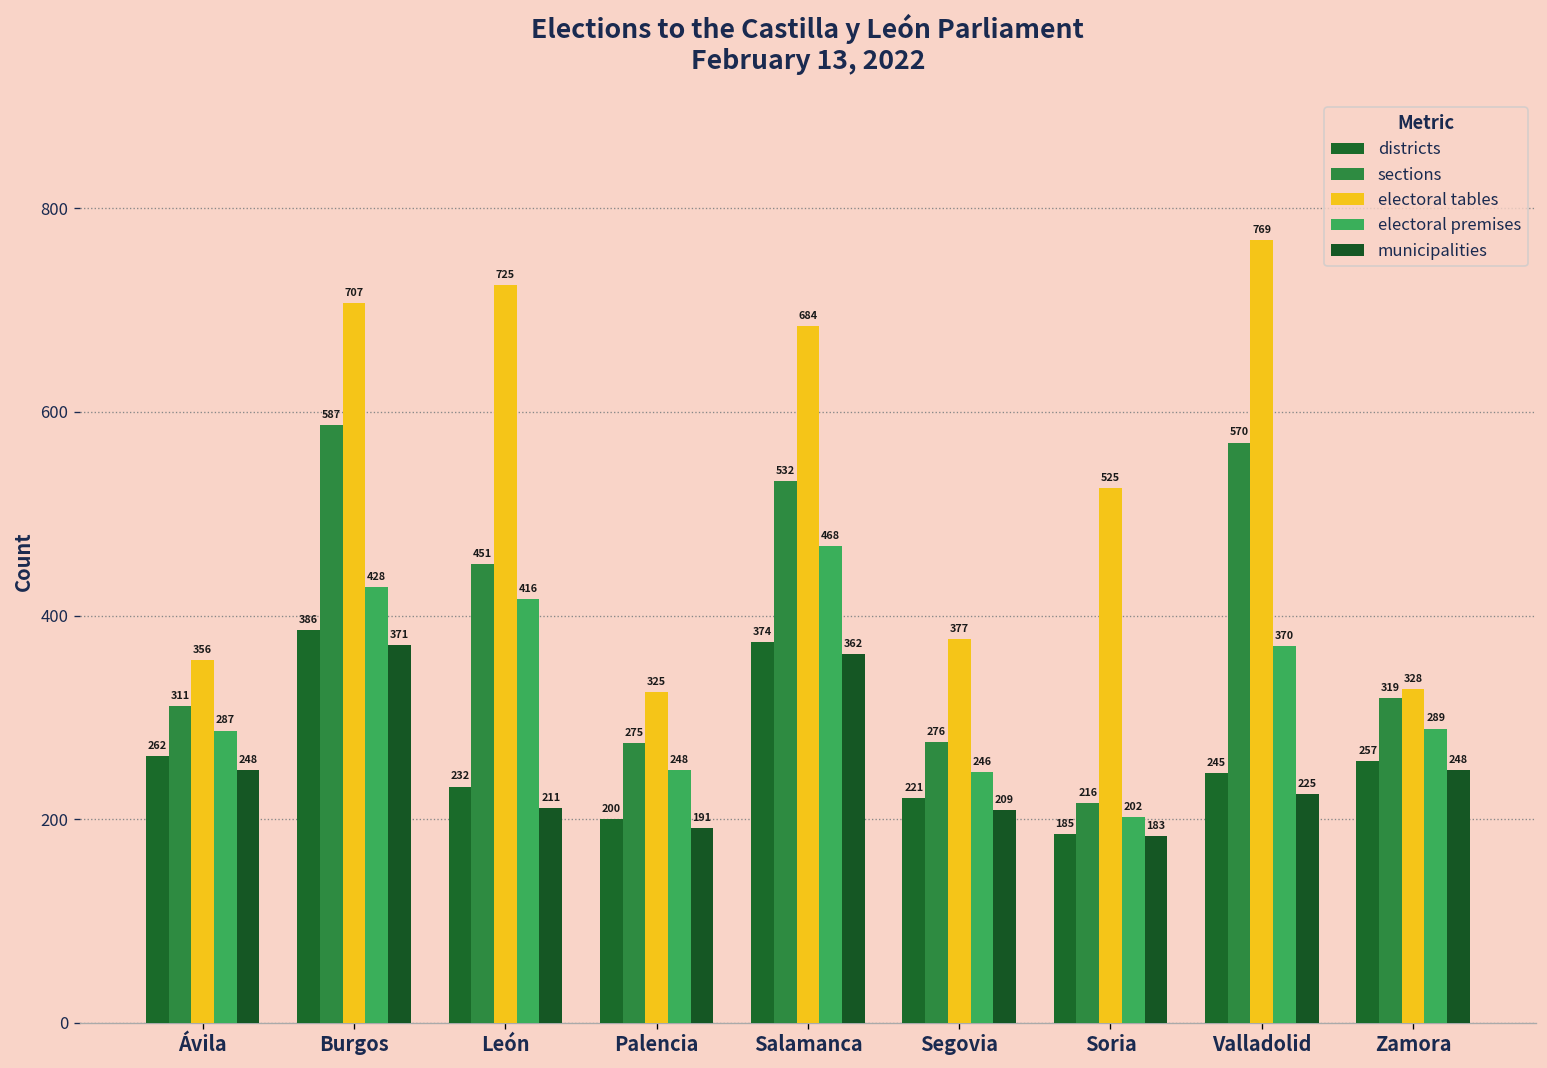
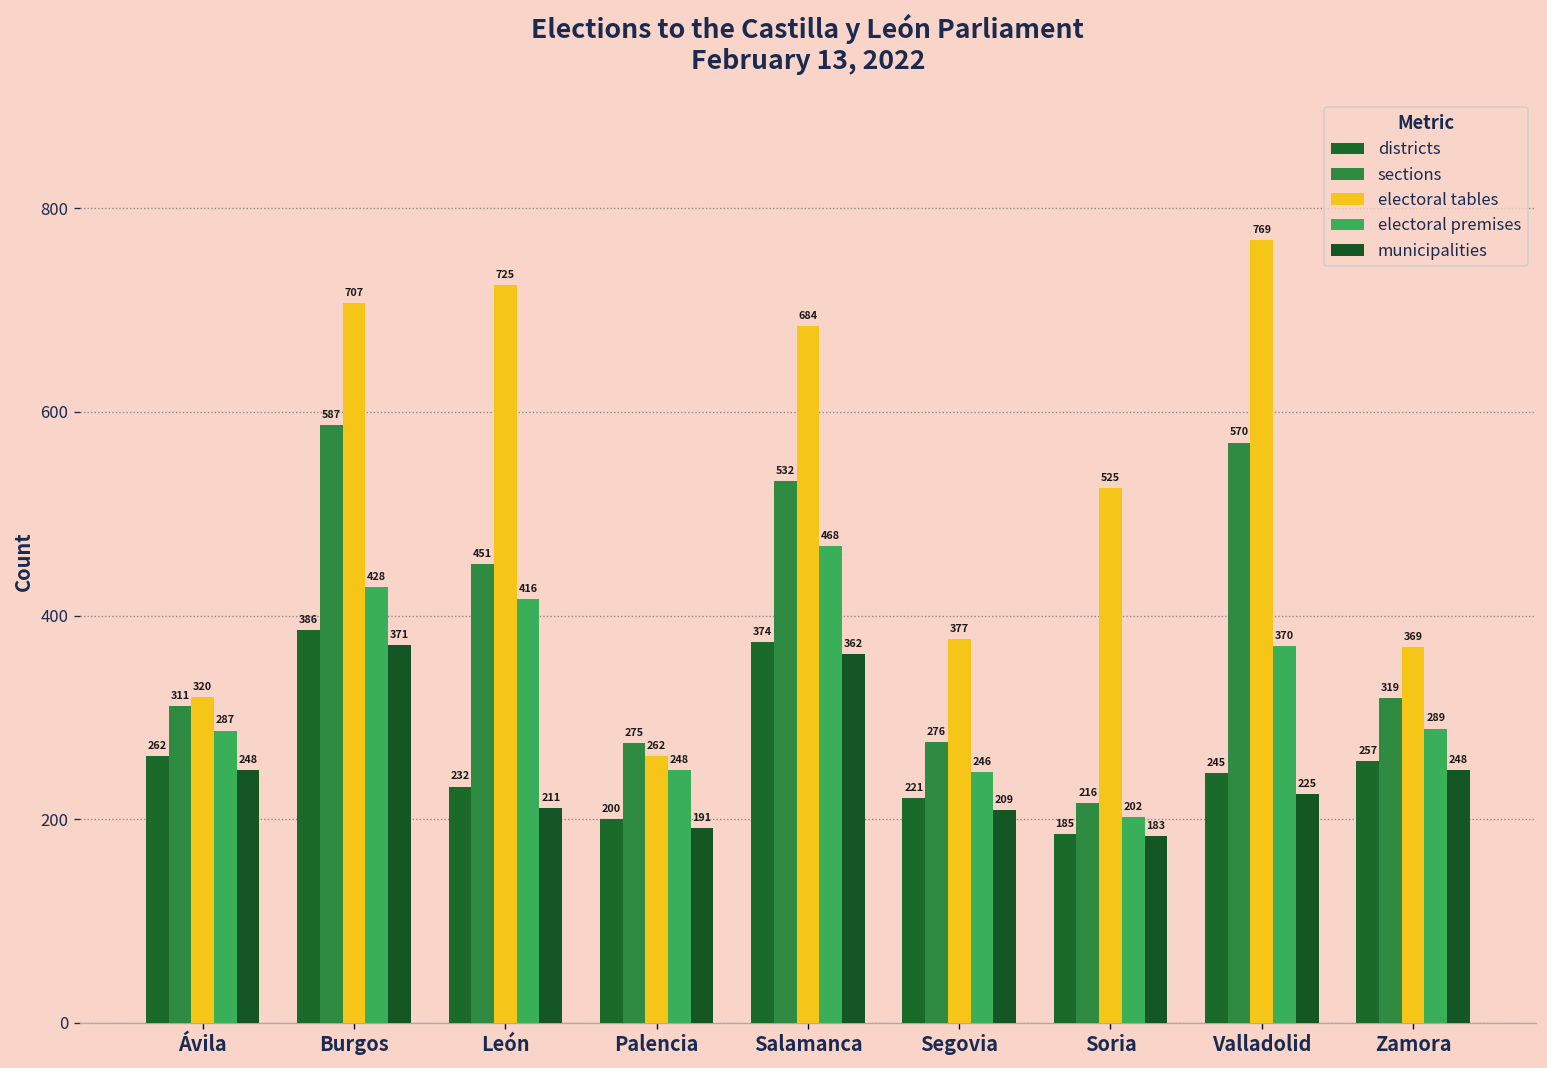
  {
    "electoral tables": {
-     "Ávila": 356,
+     "Ávila": 320,
      "Burgos": 707,
      "León": 725,
-     "Palencia": 325,
+     "Palencia": 262,
      "Salamanca": 684,
      "Segovia": 377,
      "Soria": 525,
      "Valladolid": 769,
-     "Zamora": 328
+     "Zamora": 369
    }
  }
